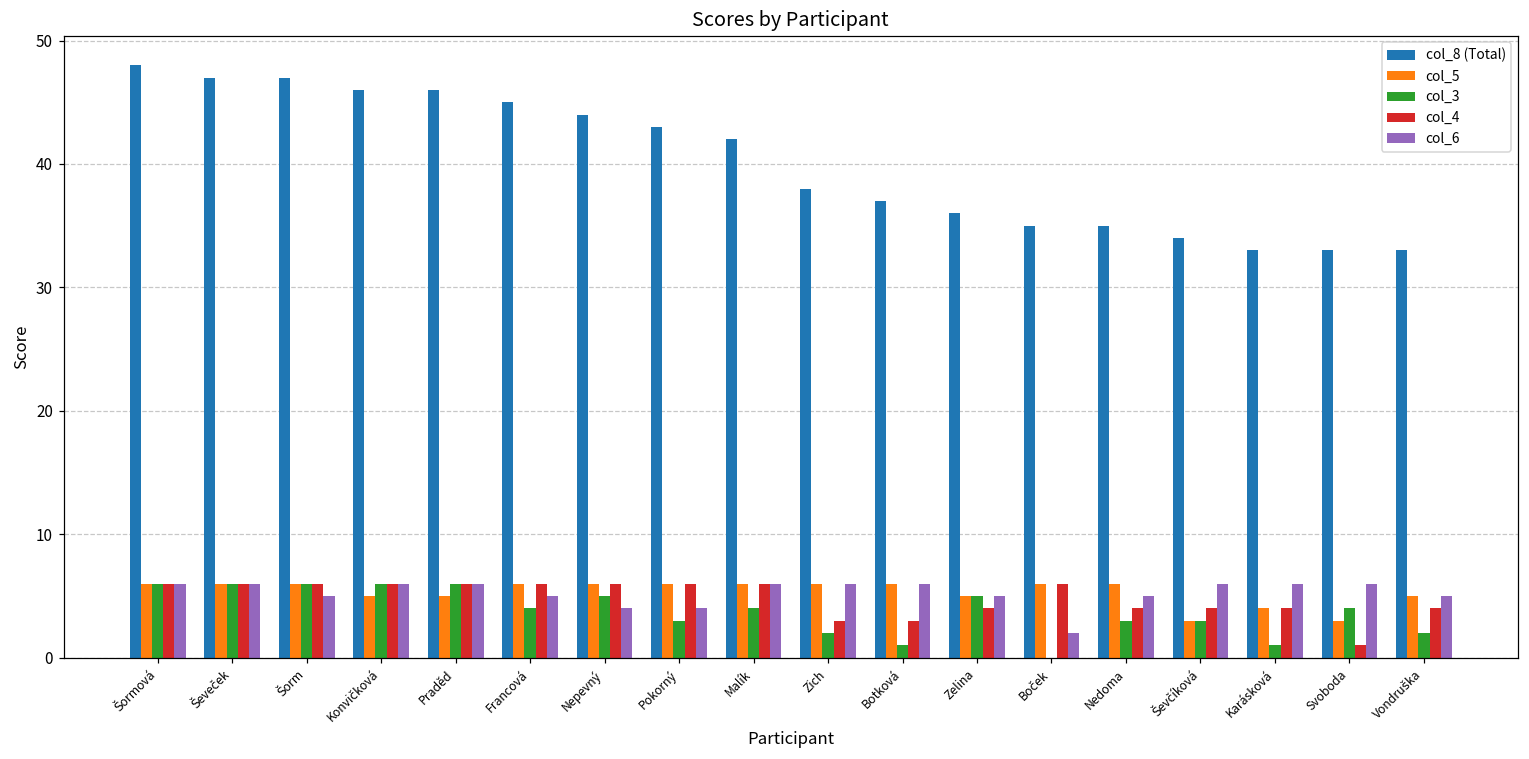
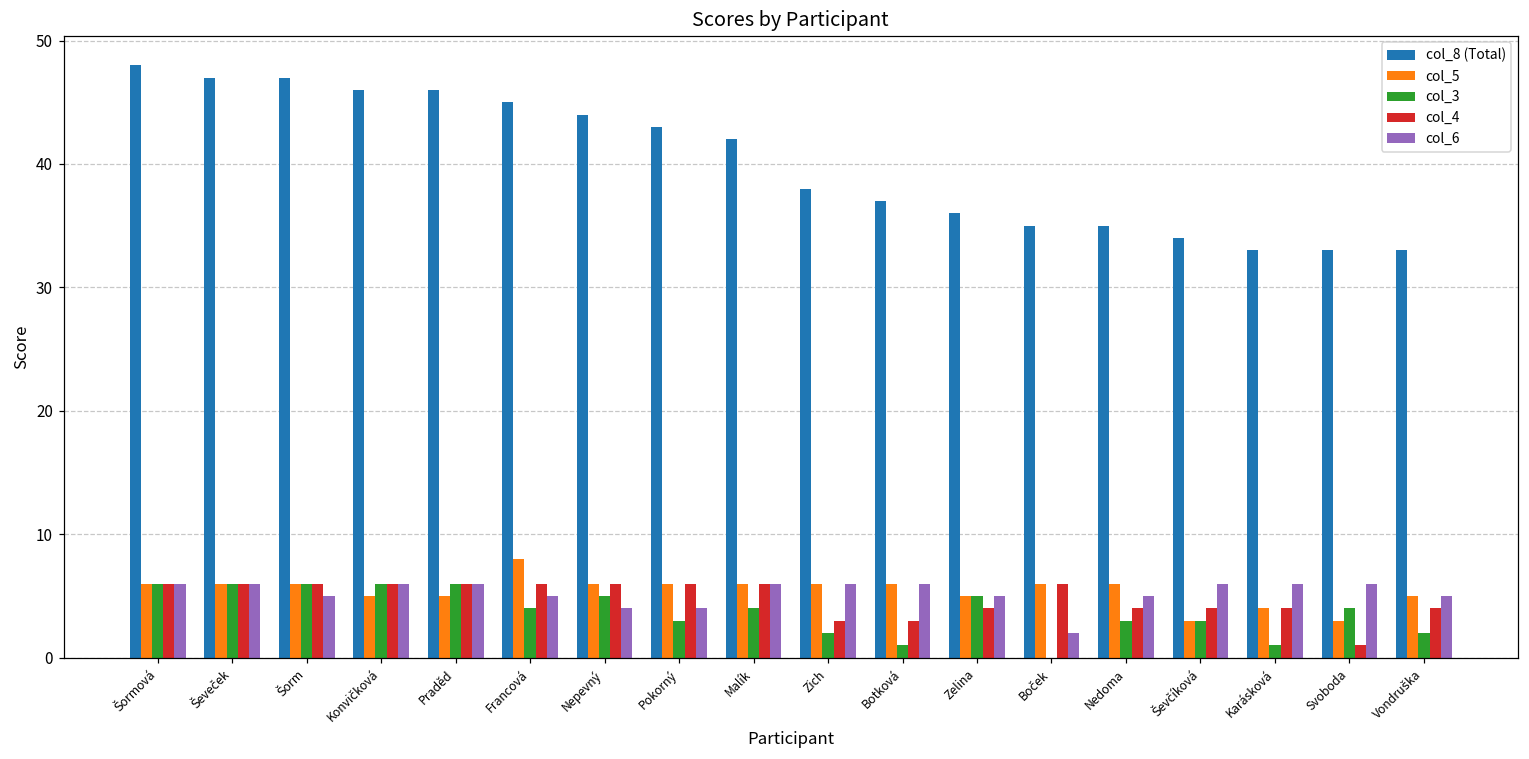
  {
    "col_8 (Total)": {
      "Šormová": 48,
      "Ševeček": 47,
      "Šorm": 47,
      "Konvičková": 46,
      "Praděd": 46,
      "Francová": 45,
      "Nepevný": 44,
      "Pokorný": 43,
      "Malík": 42,
      "Zich": 38,
      "Botková": 37,
      "Zelina": 36,
      "Boček": 35,
      "Nedoma": 35,
      "Ševčíková": 34,
      "Karásková": 33,
      "Svoboda": 33,
      "Vondruška": 33
    },
    "col_5": {
      "Šormová": 6,
      "Ševeček": 6,
      "Šorm": 6,
      "Konvičková": 5,
      "Praděd": 5,
-     "Francová": 6,
+     "Francová": 8,
      "Nepevný": 6,
      "Pokorný": 6,
      "Malík": 6,
      "Zich": 6,
      "Botková": 6,
      "Zelina": 5,
      "Boček": 6,
      "Nedoma": 6,
      "Ševčíková": 3,
      "Karásková": 4,
      "Svoboda": 3,
      "Vondruška": 5
    },
    "col_3": {
      "Šormová": 6,
      "Ševeček": 6,
      "Šorm": 6,
      "Konvičková": 6,
      "Praděd": 6,
      "Francová": 4,
      "Nepevný": 5,
      "Pokorný": 3,
      "Malík": 4,
      "Zich": 2,
      "Botková": 1,
      "Zelina": 5,
      "Boček": 0,
      "Nedoma": 3,
      "Ševčíková": 3,
      "Karásková": 1,
      "Svoboda": 4,
      "Vondruška": 2
    },
    "col_4": {
      "Šormová": 6,
      "Ševeček": 6,
      "Šorm": 6,
      "Konvičková": 6,
      "Praděd": 6,
      "Francová": 6,
      "Nepevný": 6,
      "Pokorný": 6,
      "Malík": 6,
      "Zich": 3,
      "Botková": 3,
      "Zelina": 4,
      "Boček": 6,
      "Nedoma": 4,
      "Ševčíková": 4,
      "Karásková": 4,
      "Svoboda": 1,
      "Vondruška": 4
    },
    "col_6": {
      "Šormová": 6,
      "Ševeček": 6,
      "Šorm": 5,
      "Konvičková": 6,
      "Praděd": 6,
      "Francová": 5,
      "Nepevný": 4,
      "Pokorný": 4,
      "Malík": 6,
      "Zich": 6,
      "Botková": 6,
      "Zelina": 5,
      "Boček": 2,
      "Nedoma": 5,
      "Ševčíková": 6,
      "Karásková": 6,
      "Svoboda": 6,
      "Vondruška": 5
    }
  }
